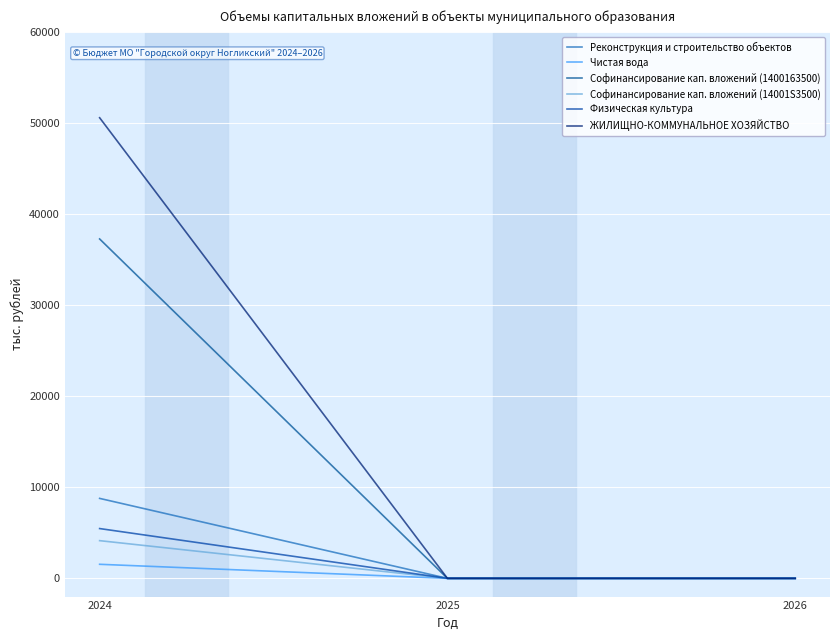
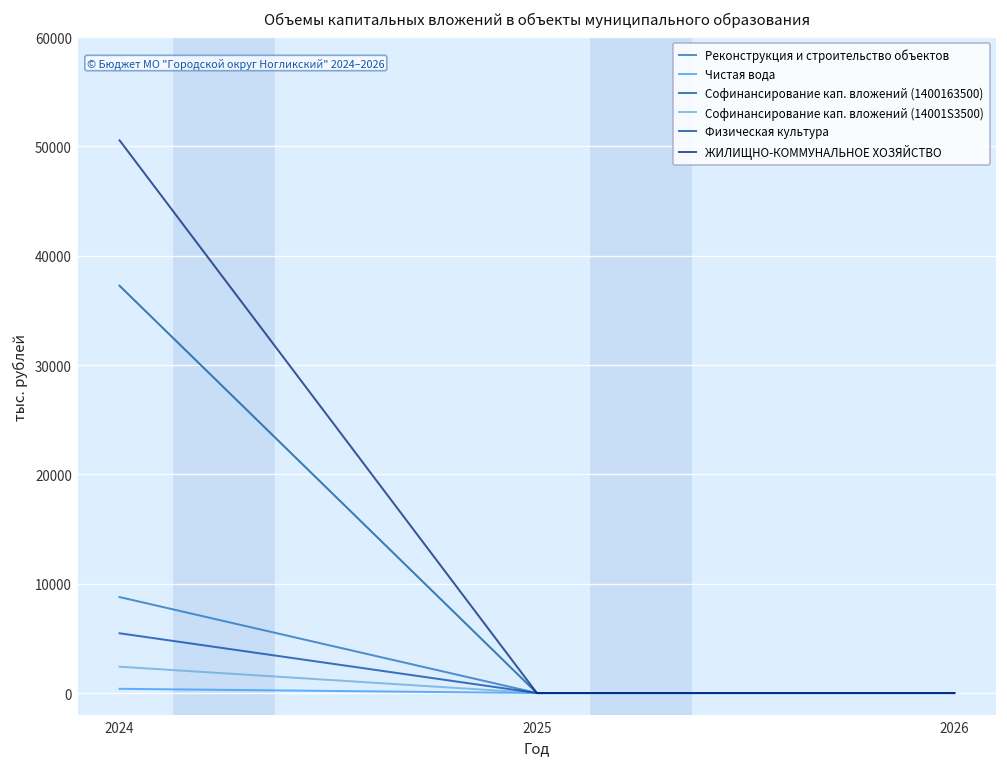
  {
    "Чистая вода": {
-     "2024": 2000
+     "2024": 0
    },
    "Софинансирование кап. вложений (14001S3500)": {
-     "2024": 4000
+     "2024": 2000
    },
    "ЖИЛИЩНО-КОММУНАЛЬНОЕ ХОЗЯЙСТВО": {
      "2024": 51000
    }
  }
